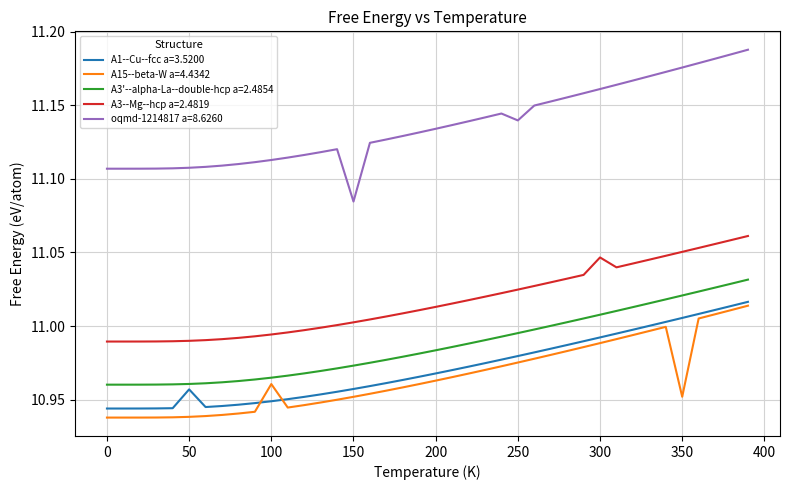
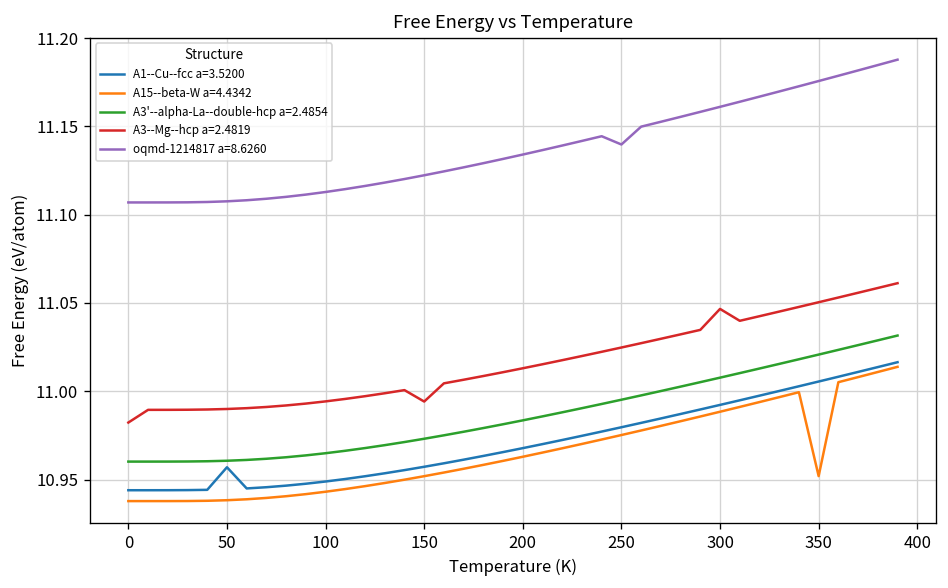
  {
    "A1--Cu--fcc a=3.5200": {
      "0": 10.944,
      "50": 10.957,
      "100": 10.949,
      "150": 10.957,
      "200": 10.968,
      "250": 10.980,
      "300": 10.992,
      "350": 11.006
    },
    "A15--beta-W a=4.4342": {
      "0": 10.938,
      "50": 10.938,
-     "100": 10.961,
+     "100": 10.943,
      "150": 10.952,
      "200": 10.963,
      "250": 10.975,
      "300": 10.988,
      "350": 10.952
    },
    "A3'--alpha-La--double-hcp a=2.4854": {
      "0": 10.960,
      "50": 10.961,
      "100": 10.965,
      "150": 10.973,
      "200": 10.984,
      "250": 10.995,
      "300": 11.008,
      "350": 11.021
    },
    "A3--Mg--hcp a=2.4819": {
-     "0": 10.989,
+     "0": 10.982,
      "50": 10.990,
      "100": 10.994,
-     "150": 11.003,
+     "150": 10.994,
      "200": 11.013,
      "250": 11.025,
      "300": 11.047,
      "350": 11.050
    },
    "oqmd-1214817 a=8.6260": {
      "0": 11.107,
      "50": 11.108,
      "100": 11.113,
-     "150": 11.085,
+     "150": 11.122,
      "200": 11.134,
      "250": 11.140,
      "300": 11.161,
      "350": 11.176
    }
  }
